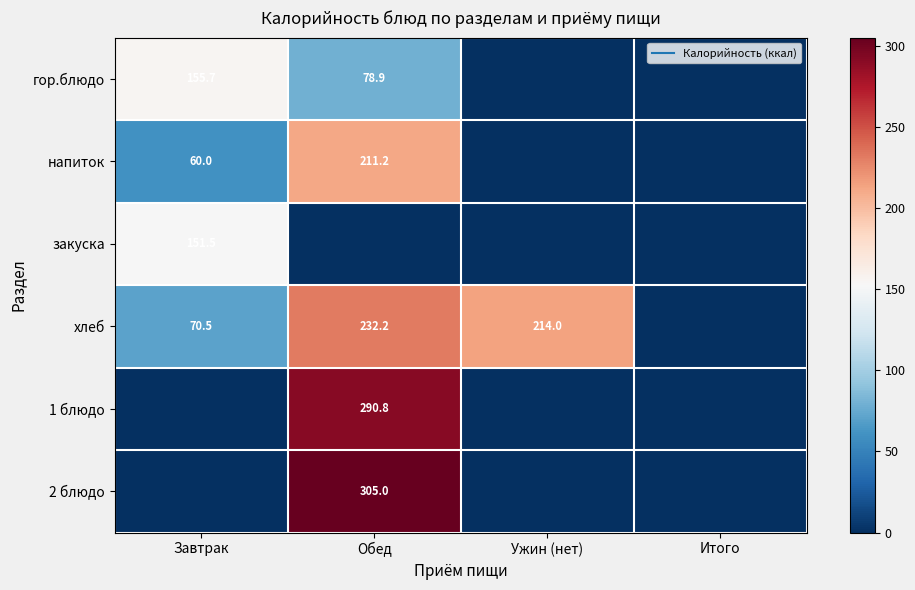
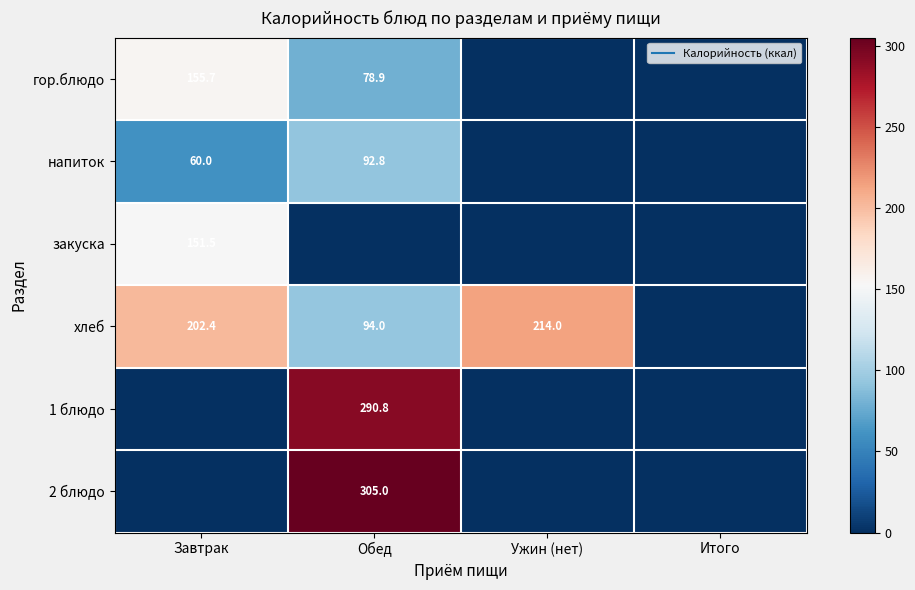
  {
    "гор.блюдо": {
      "Обед": 78.9
    },
    "напиток": {
      "Завтрак": 60.0,
-     "Обед": 211.2
+     "Обед": 92.8
    },
    "хлеб": {
-     "Завтрак": 70.5,
-     "Обед": 232.2,
+     "Завтрак": 202.4,
+     "Обед": 94.0,
      "Ужин (нет)": 214.0
    },
    "1 блюдо": {
      "Обед": 290.8
    },
    "2 блюдо": {
      "Обед": 305.0
    }
  }
